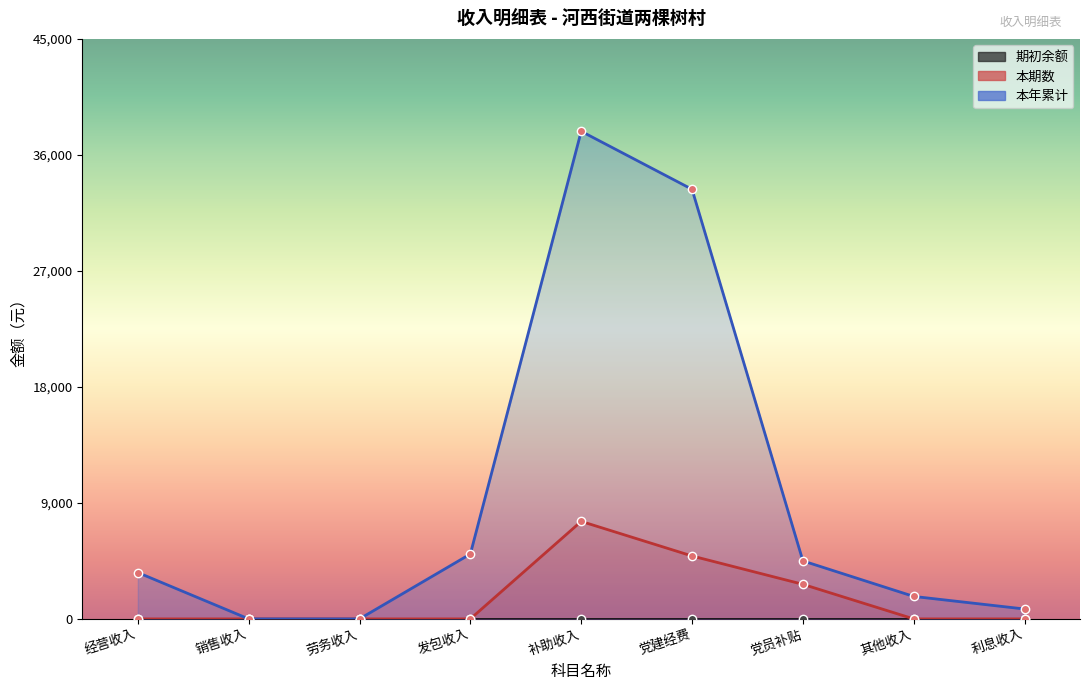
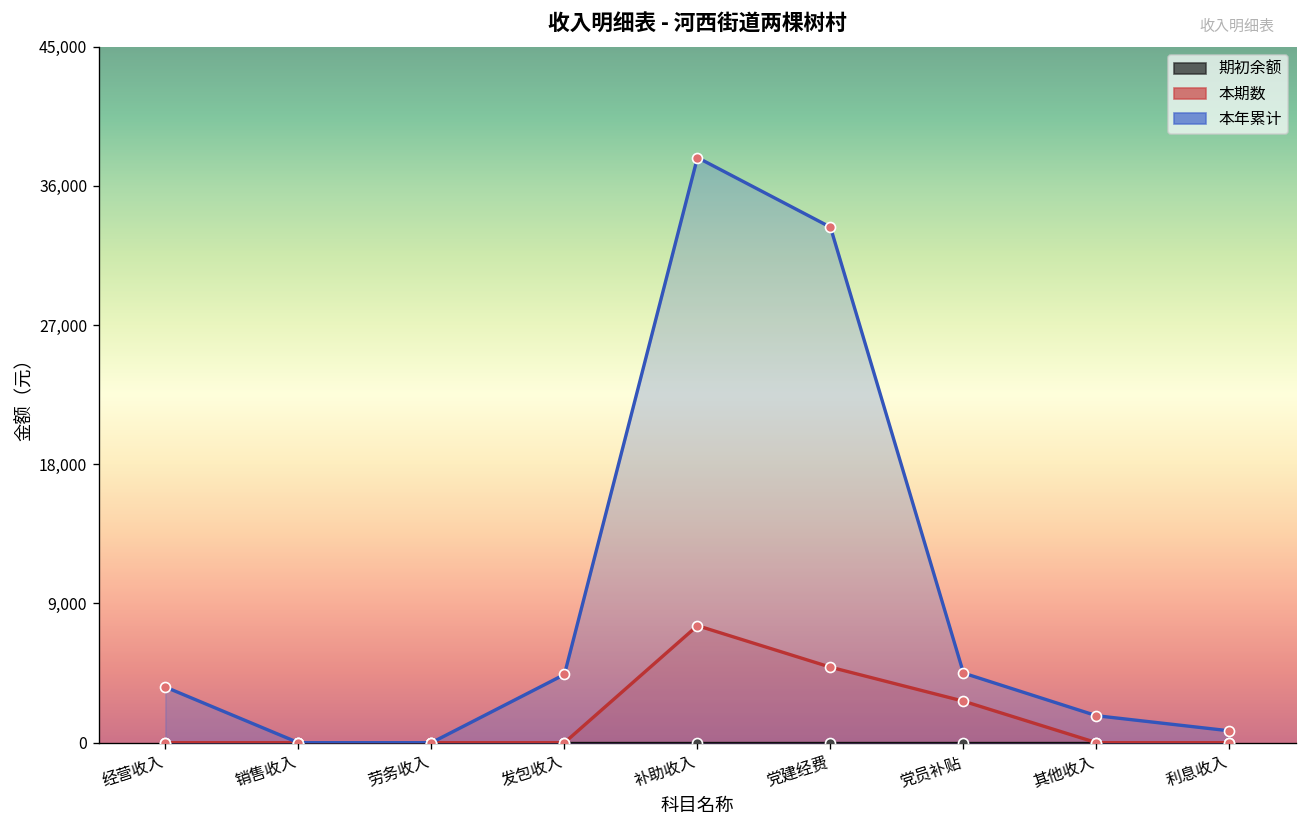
  {
    "期初余额": {
      "补助收入": "0",
      "党建经费": "0",
      "党员补贴": "0"
    },
    "本期数": {
      "补助收入": "7,600",
      "党建经费": "4,900",
      "党员补贴": "2,700"
    },
    "本年累计": {
      "经营收入": "3,600",
-     "发包收入": "5,000",
+     "发包收入": "4,400",
      "补助收入": "37,800",
      "党建经费": "33,300",
      "党员补贴": "4,500",
      "其他收入": "1,700",
      "利息收入": "800"
    }
  }
